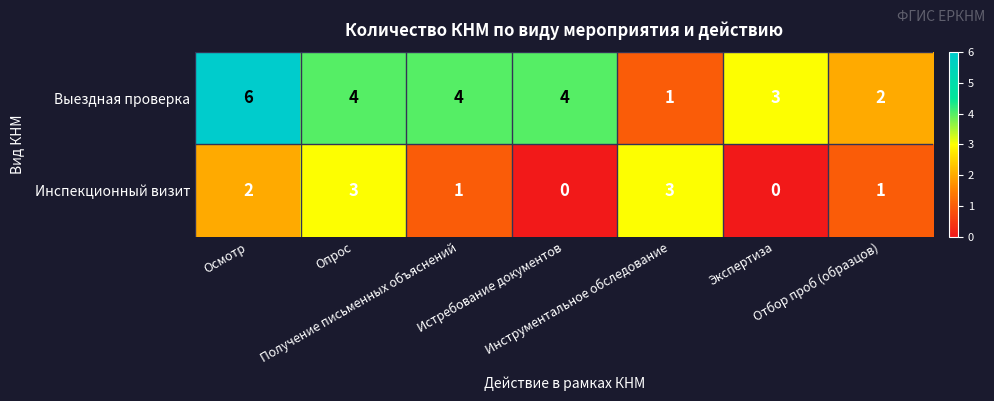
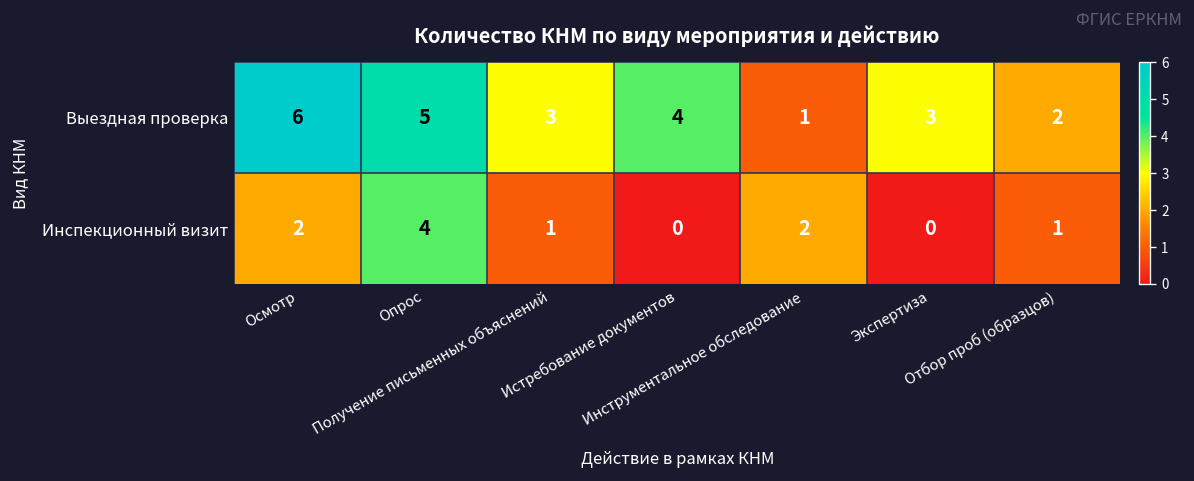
  {
    "Выездная проверка": {
      "Осмотр": 6,
-     "Опрос": 4,
-     "Получение письменных объяснений": 4,
+     "Опрос": 5,
+     "Получение письменных объяснений": 3,
      "Истребование документов": 4,
      "Инструментальное обследование": 1,
      "Экспертиза": 3,
      "Отбор проб (образцов)": 2
    },
    "Инспекционный визит": {
      "Осмотр": 2,
-     "Опрос": 3,
+     "Опрос": 4,
      "Получение письменных объяснений": 1,
      "Истребование документов": 0,
-     "Инструментальное обследование": 3,
+     "Инструментальное обследование": 2,
      "Экспертиза": 0,
      "Отбор проб (образцов)": 1
    }
  }
